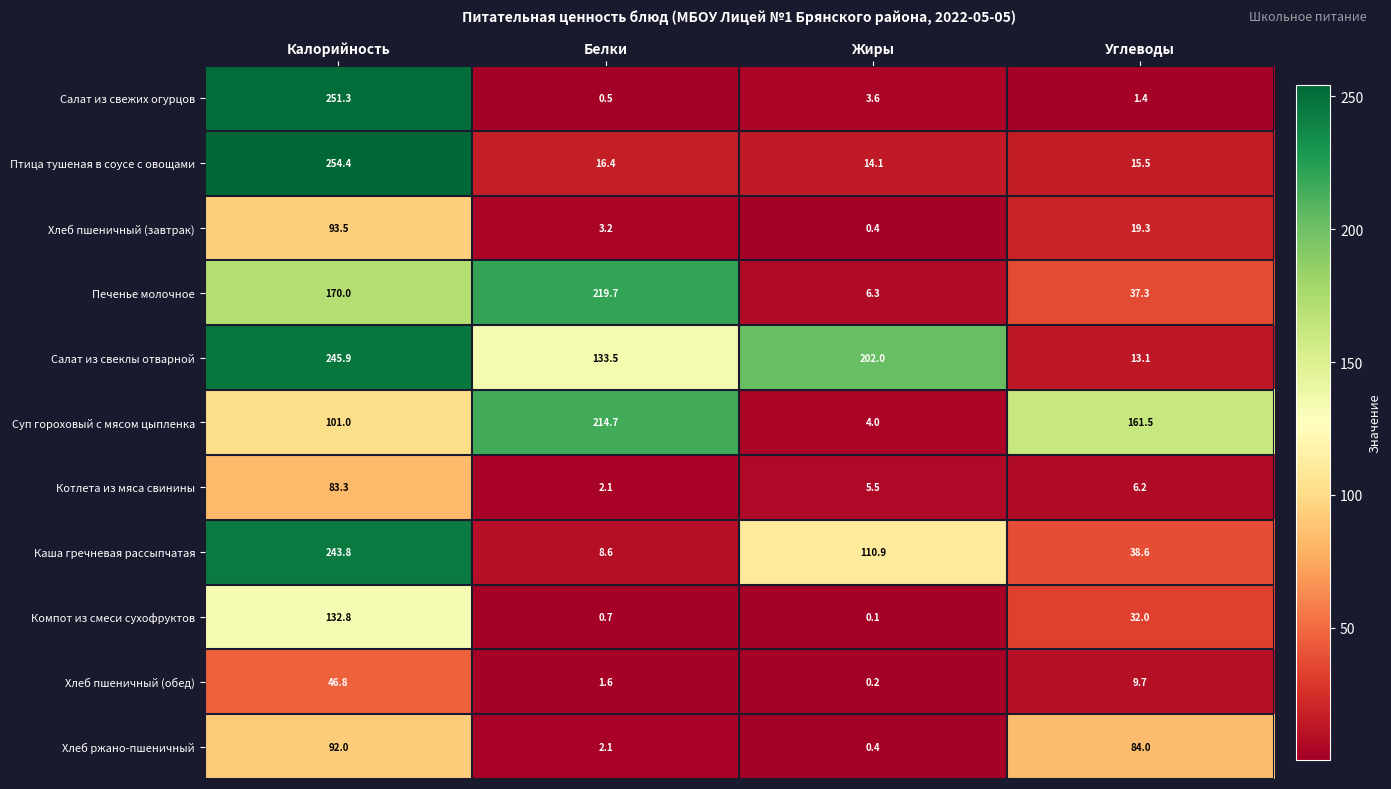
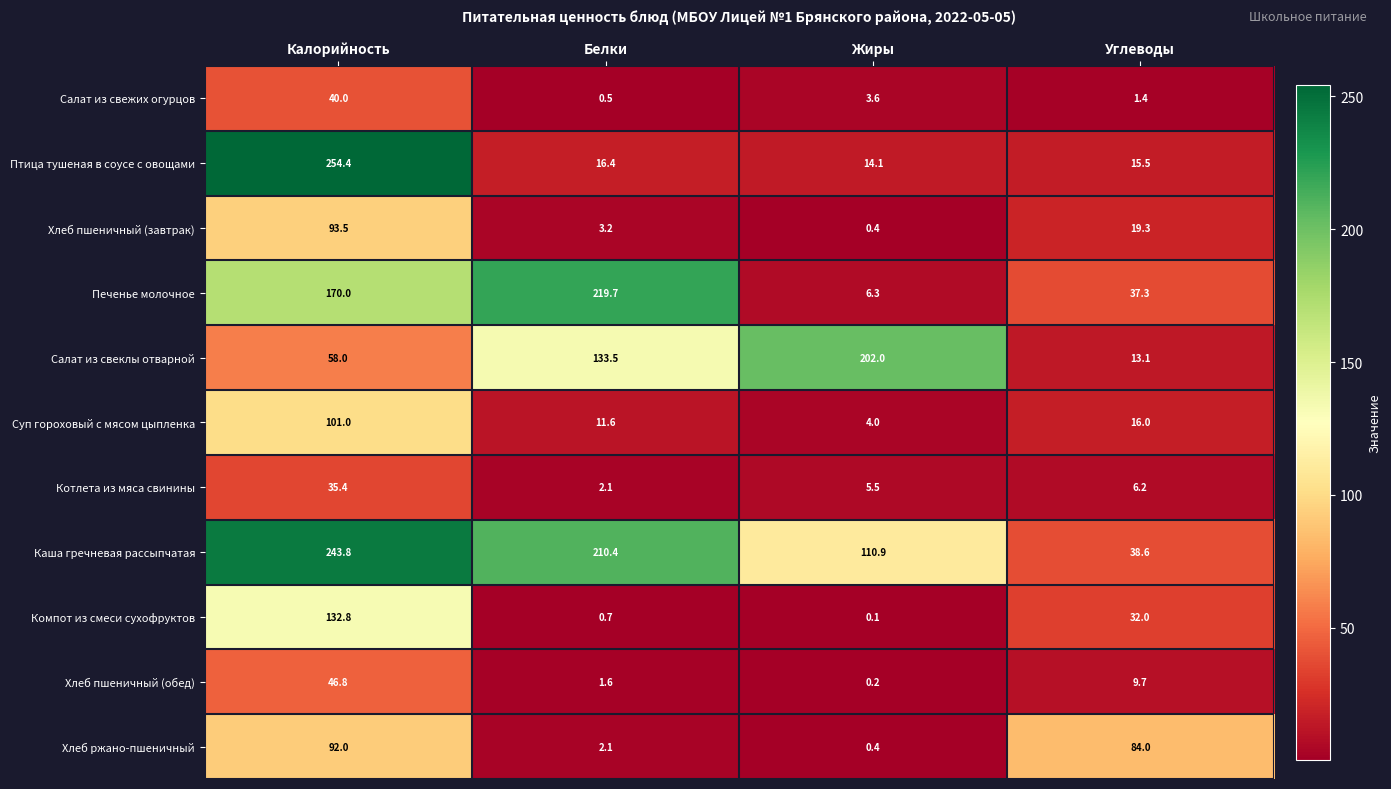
  {
    "Салат из свежих огурцов": {
-     "Калорийность": 251.3,
+     "Калорийность": 40.0,
      "Белки": 0.5,
      "Жиры": 3.6,
      "Углеводы": 1.4
    },
    "Птица тушеная в соусе с овощами": {
      "Калорийность": 254.4,
      "Белки": 16.4,
      "Жиры": 14.1,
      "Углеводы": 15.5
    },
    "Хлеб пшеничный (завтрак)": {
      "Калорийность": 93.5,
      "Белки": 3.2,
      "Жиры": 0.4,
      "Углеводы": 19.3
    },
    "Печенье молочное": {
      "Калорийность": 170.0,
      "Белки": 219.7,
      "Жиры": 6.3,
      "Углеводы": 37.3
    },
    "Салат из свеклы отварной": {
-     "Калорийность": 245.9,
+     "Калорийность": 58.0,
      "Белки": 133.5,
      "Жиры": 202.0,
      "Углеводы": 13.1
    },
    "Суп гороховый с мясом цыпленка": {
      "Калорийность": 101.0,
-     "Белки": 214.7,
+     "Белки": 11.6,
      "Жиры": 4.0,
-     "Углеводы": 161.5
+     "Углеводы": 16.0
    },
    "Котлета из мяса свинины": {
-     "Калорийность": 83.3,
+     "Калорийность": 35.4,
      "Белки": 2.1,
      "Жиры": 5.5,
      "Углеводы": 6.2
    },
    "Каша гречневая рассыпчатая": {
      "Калорийность": 243.8,
-     "Белки": 8.6,
+     "Белки": 210.4,
      "Жиры": 110.9,
      "Углеводы": 38.6
    },
    "Компот из смеси сухофруктов": {
      "Калорийность": 132.8,
      "Белки": 0.7,
      "Жиры": 0.1,
      "Углеводы": 32.0
    },
    "Хлеб пшеничный (обед)": {
      "Калорийность": 46.8,
      "Белки": 1.6,
      "Жиры": 0.2,
      "Углеводы": 9.7
    },
    "Хлеб ржано-пшеничный": {
      "Калорийность": 92.0,
      "Белки": 2.1,
      "Жиры": 0.4,
      "Углеводы": 84.0
    }
  }
